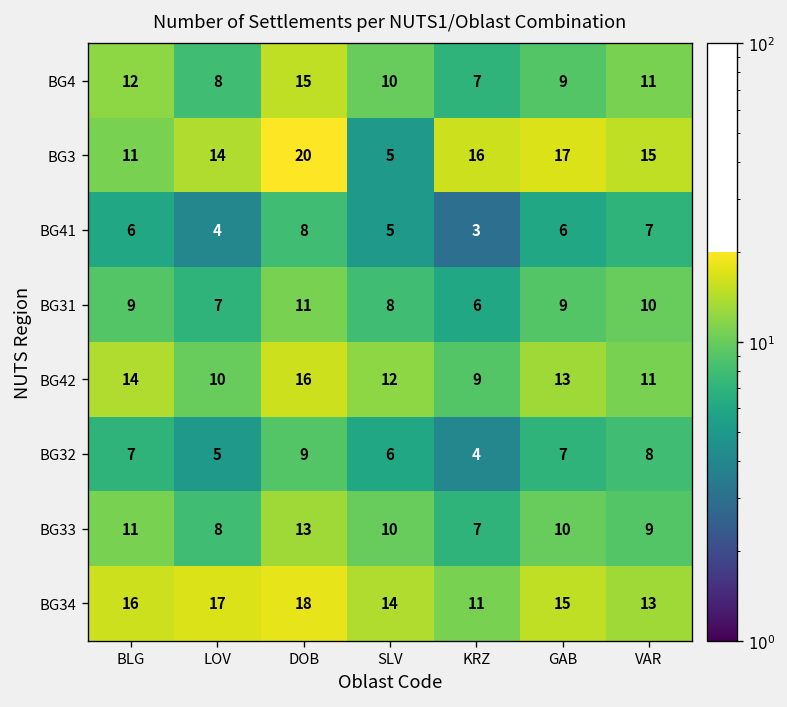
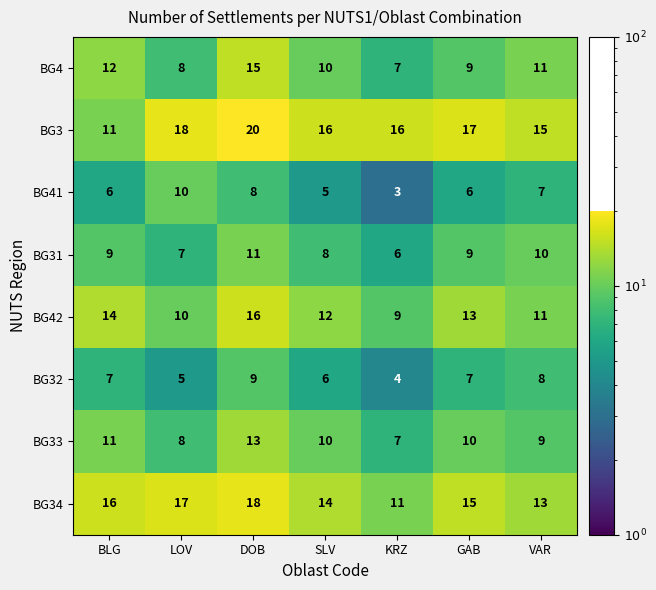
  {
    "BG4": {
      "BLG": 12,
      "LOV": 8,
      "DOB": 15,
      "SLV": 10,
      "KRZ": 7,
      "GAB": 9,
      "VAR": 11
    },
    "BG3": {
      "BLG": 11,
-     "LOV": 14,
+     "LOV": 18,
      "DOB": 20,
-     "SLV": 5,
+     "SLV": 16,
      "KRZ": 16,
      "GAB": 17,
      "VAR": 15
    },
    "BG41": {
      "BLG": 6,
-     "LOV": 4,
+     "LOV": 10,
      "DOB": 8,
      "SLV": 5,
      "KRZ": 3,
      "GAB": 6,
      "VAR": 7
    },
    "BG31": {
      "BLG": 9,
      "LOV": 7,
      "DOB": 11,
      "SLV": 8,
      "KRZ": 6,
      "GAB": 9,
      "VAR": 10
    },
    "BG42": {
      "BLG": 14,
      "LOV": 10,
      "DOB": 16,
      "SLV": 12,
      "KRZ": 9,
      "GAB": 13,
      "VAR": 11
    },
    "BG32": {
      "BLG": 7,
      "LOV": 5,
      "DOB": 9,
      "SLV": 6,
      "KRZ": 4,
      "GAB": 7,
      "VAR": 8
    },
    "BG33": {
      "BLG": 11,
      "LOV": 8,
      "DOB": 13,
      "SLV": 10,
      "KRZ": 7,
      "GAB": 10,
      "VAR": 9
    },
    "BG34": {
      "BLG": 16,
      "LOV": 17,
      "DOB": 18,
      "SLV": 14,
      "KRZ": 11,
      "GAB": 15,
      "VAR": 13
    }
  }
